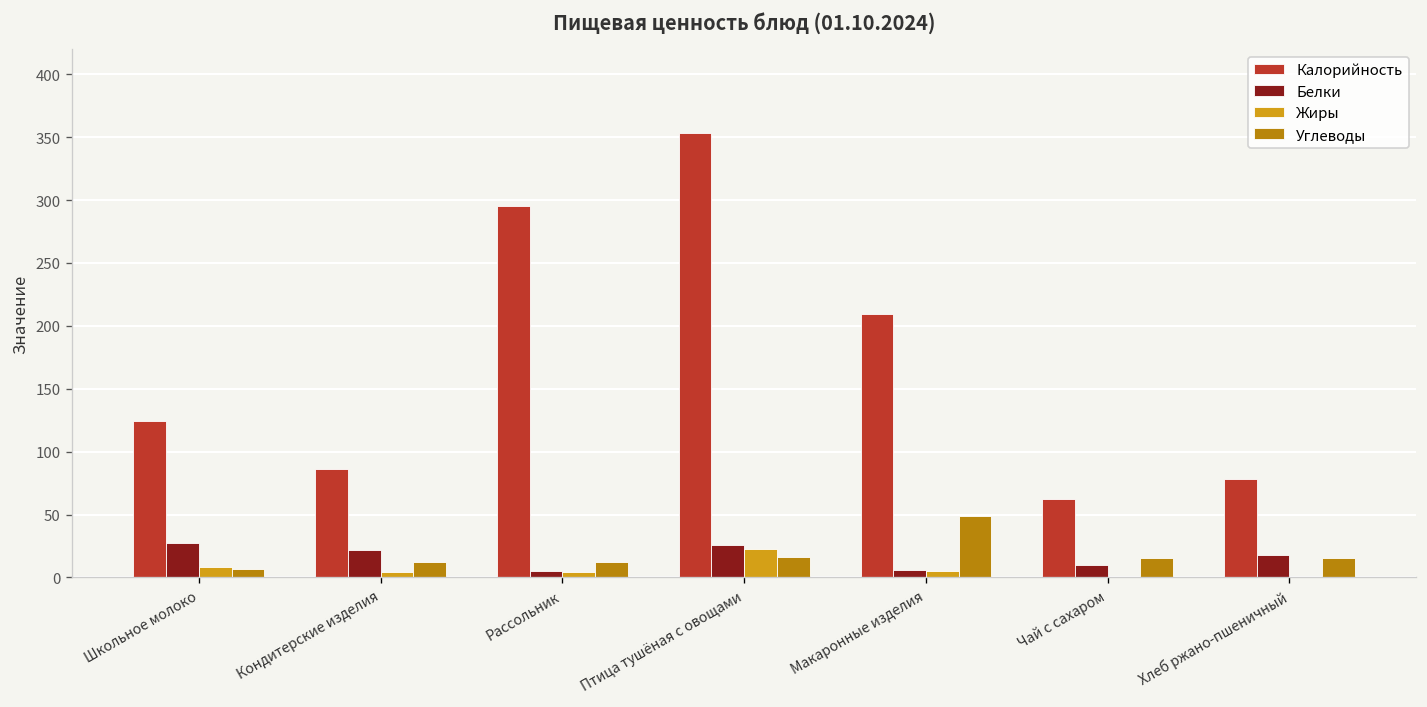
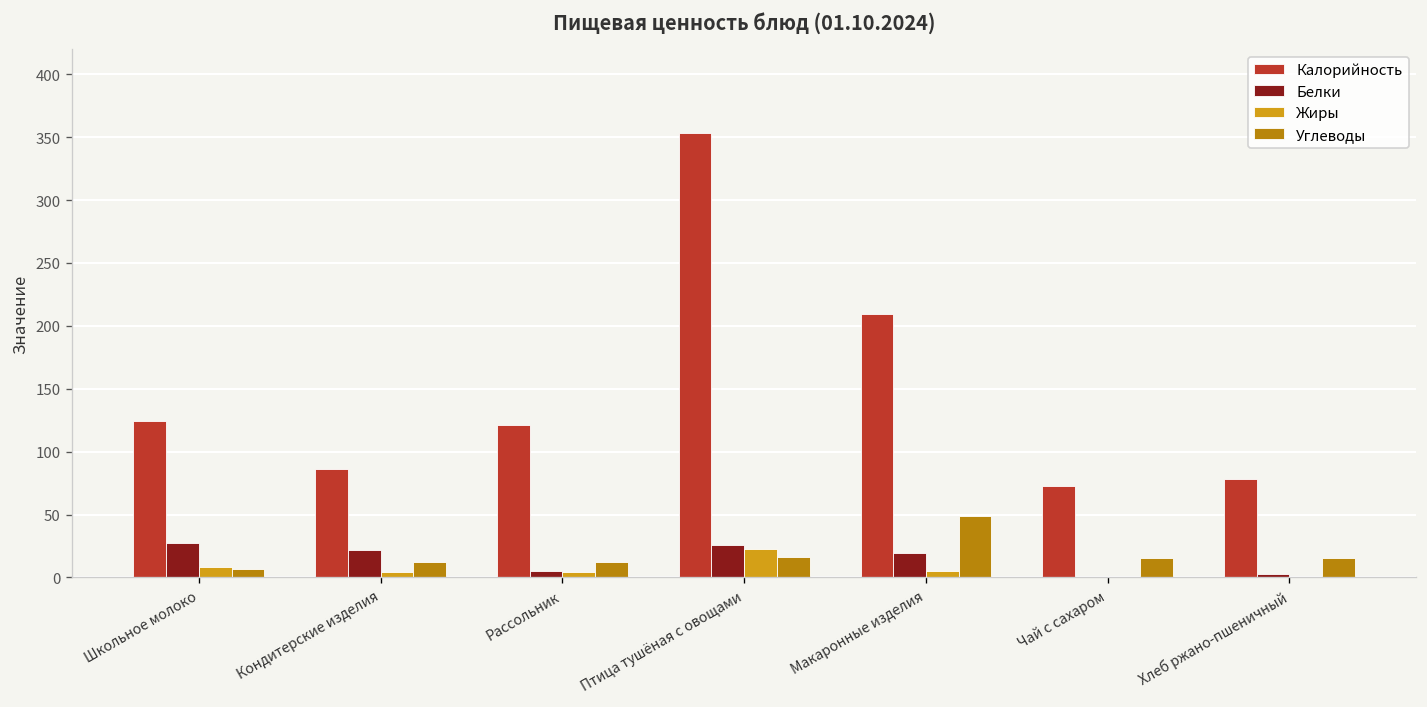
  {
    "Калорийность": {
      "Школьное молоко": 124,
      "Кондитерские изделия": 86,
-     "Рассольник": 296,
+     "Рассольник": 121,
      "Птица тушёная с овощами": 354,
      "Макаронные изделия": 210,
-     "Чай с сахаром": 62,
+     "Чай с сахаром": 73,
      "Хлеб ржано-пшеничный": 78
    },
    "Белки": {
      "Школьное молоко": 27,
      "Кондитерские изделия": 22,
      "Рассольник": 5,
      "Птица тушёная с овощами": 26,
-     "Макаронные изделия": 6,
-     "Чай с сахаром": 10,
-     "Хлеб ржано-пшеничный": 18
+     "Макаронные изделия": 19,
+     "Чай с сахаром": 0,
+     "Хлеб ржано-пшеничный": 3
    }
  }
